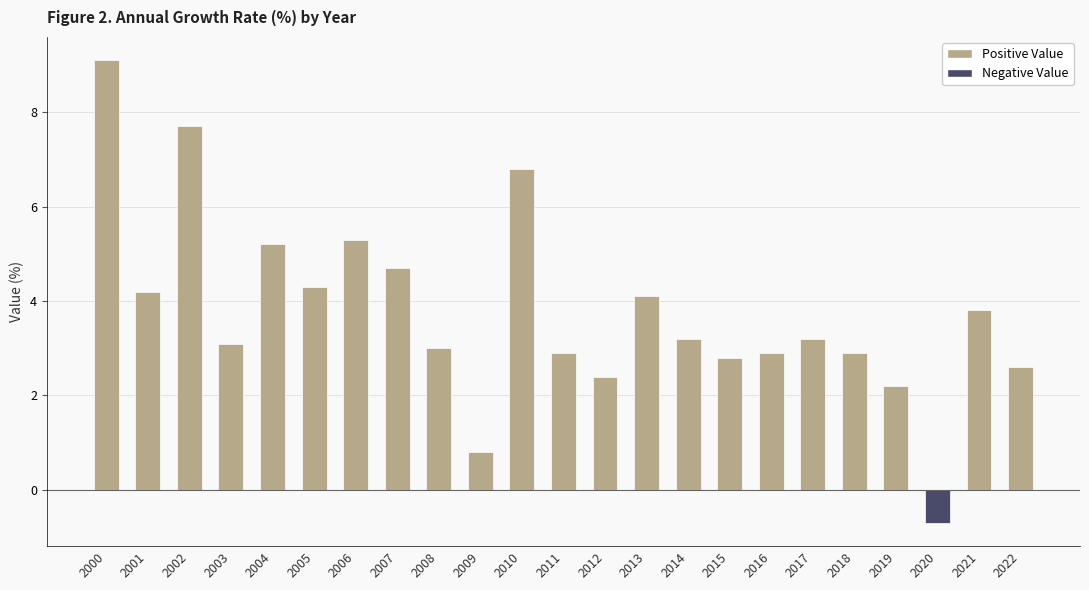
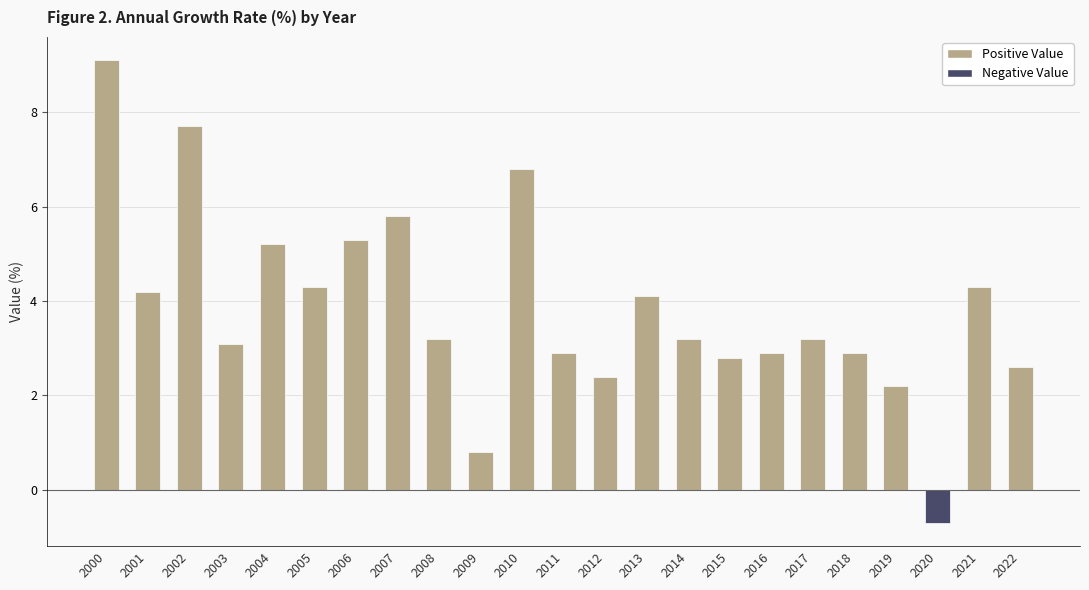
  {
    "2000": 9.1,
    "2001": 4.2,
    "2002": 7.7,
    "2003": 3.1,
    "2004": 5.2,
    "2005": 4.3,
    "2006": 5.3,
-   "2007": 4.7,
-   "2008": 3.0,
+   "2007": 5.8,
+   "2008": 3.2,
    "2009": 0.8,
    "2010": 6.8,
    "2011": 2.9,
    "2012": 2.4,
    "2013": 4.1,
    "2014": 3.2,
    "2015": 2.8,
    "2016": 2.9,
    "2017": 3.2,
    "2018": 2.9,
    "2019": 2.2,
    "2020": -0.7,
-   "2021": 3.8,
+   "2021": 4.3,
    "2022": 2.6
  }
